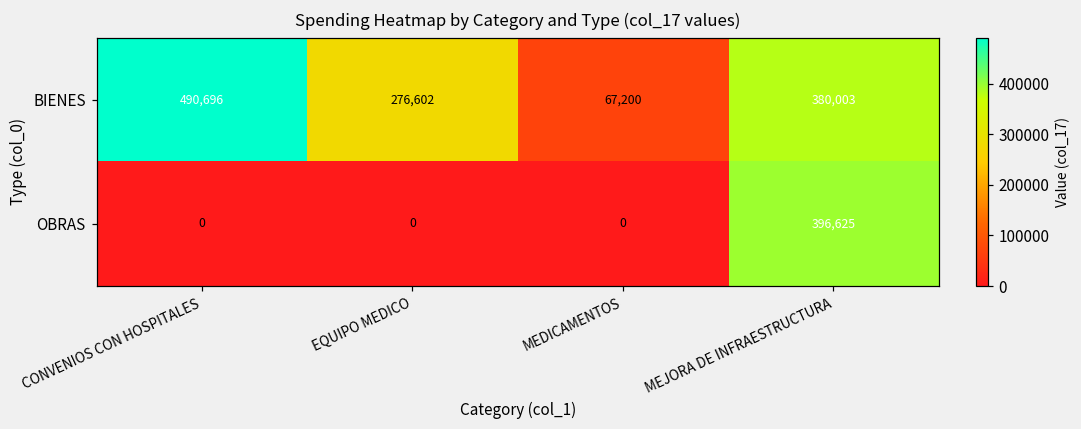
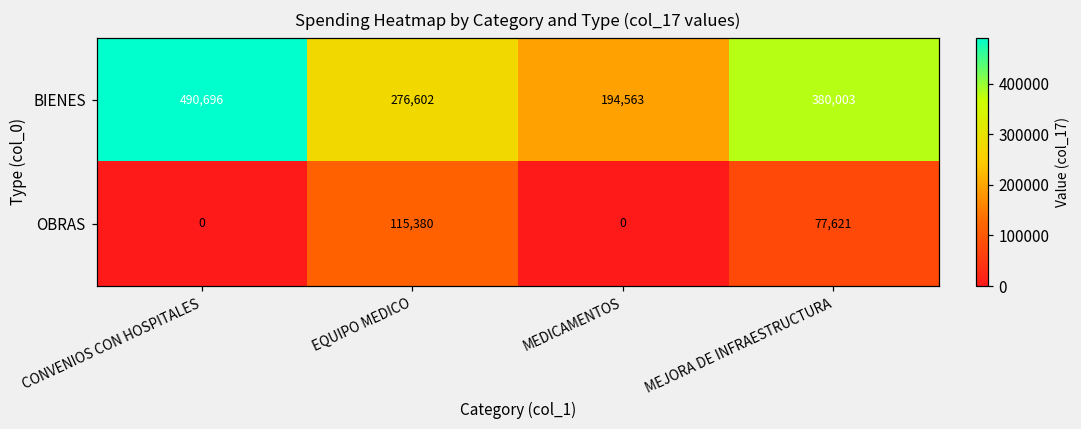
  {
    "BIENES": {
      "CONVENIOS CON HOSPITALES": "490,696",
      "EQUIPO MEDICO": "276,602",
-     "MEDICAMENTOS": "67,200",
+     "MEDICAMENTOS": "194,563",
      "MEJORA DE INFRAESTRUCTURA": "380,003"
    },
    "OBRAS": {
      "CONVENIOS CON HOSPITALES": "0",
-     "EQUIPO MEDICO": "0",
+     "EQUIPO MEDICO": "115,380",
      "MEDICAMENTOS": "0",
-     "MEJORA DE INFRAESTRUCTURA": "396,625"
+     "MEJORA DE INFRAESTRUCTURA": "77,621"
    }
  }
